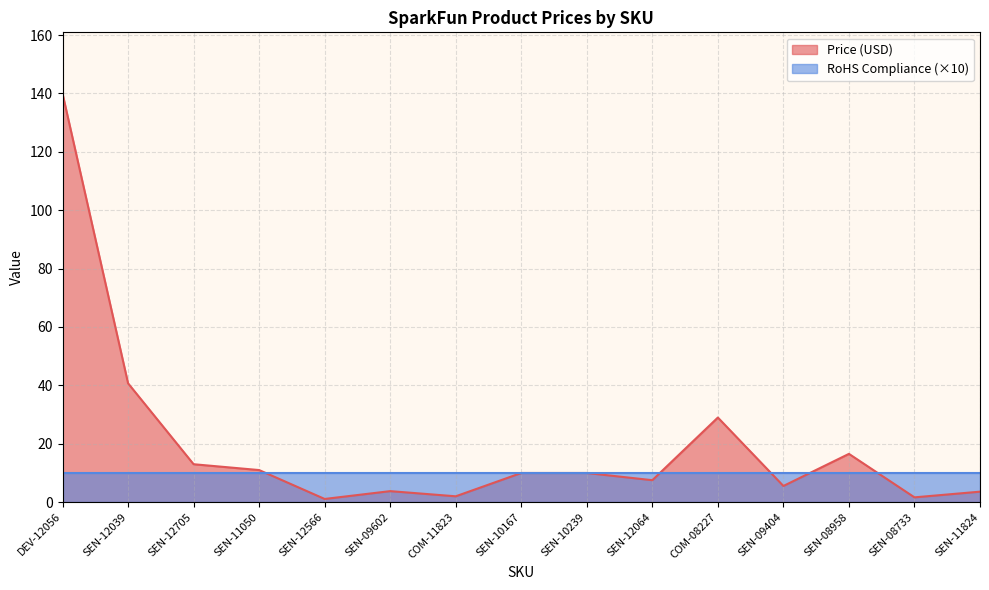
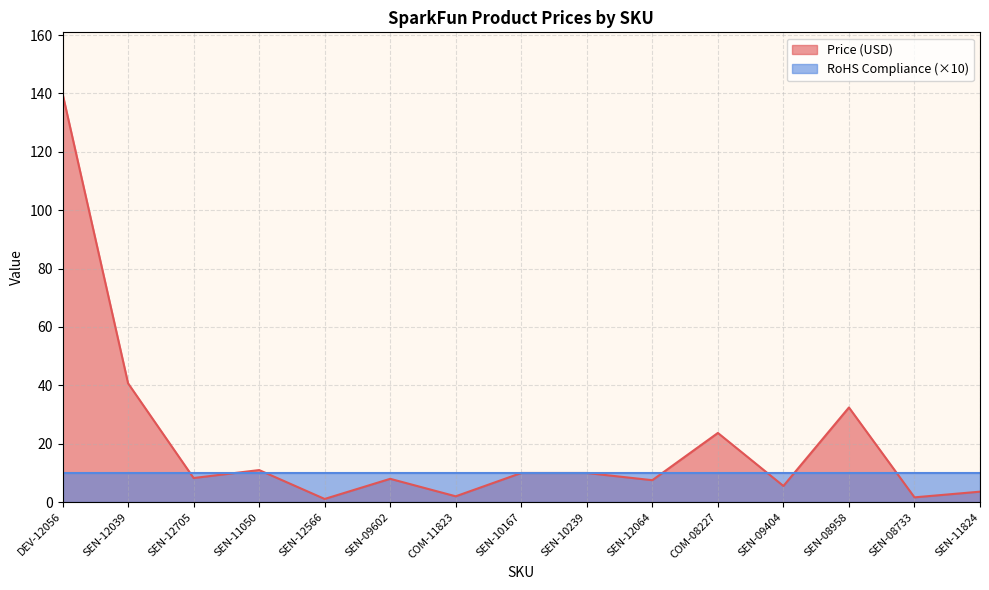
  {
    "Price (USD)": {
      "DEV-12056": 140,
      "SEN-12039": 41,
-     "SEN-12705": 13,
+     "SEN-12705": 8,
      "SEN-11050": 11,
      "SEN-12566": 1,
-     "SEN-09602": 4,
+     "SEN-09602": 8,
      "COM-11823": 2,
      "SEN-12064": 7,
-     "COM-08227": 29,
+     "COM-08227": 24,
      "SEN-09404": 6,
-     "SEN-08958": 17,
+     "SEN-08958": 32,
      "SEN-08733": 2,
      "SEN-11824": 4
    },
    "RoHS Compliance (×10)": {
      "DEV-12056": 10,
      "SEN-12039": 10,
      "SEN-12705": 10,
      "SEN-11050": 10,
      "SEN-12566": 10,
      "SEN-09602": 10,
      "COM-11823": 10,
      "SEN-12064": 10,
      "COM-08227": 10,
      "SEN-09404": 10,
      "SEN-08958": 10,
      "SEN-08733": 10,
      "SEN-11824": 10
    }
  }
